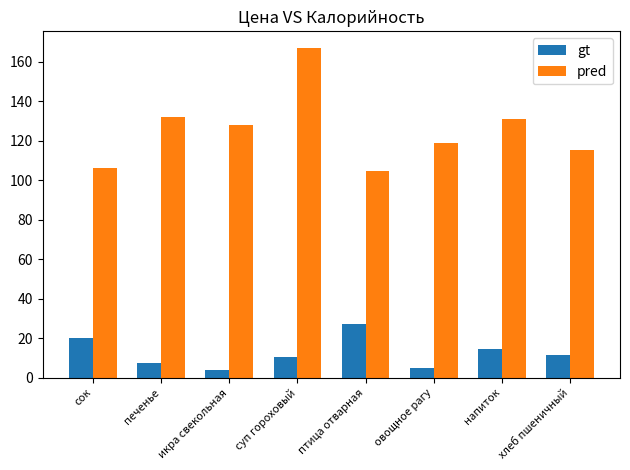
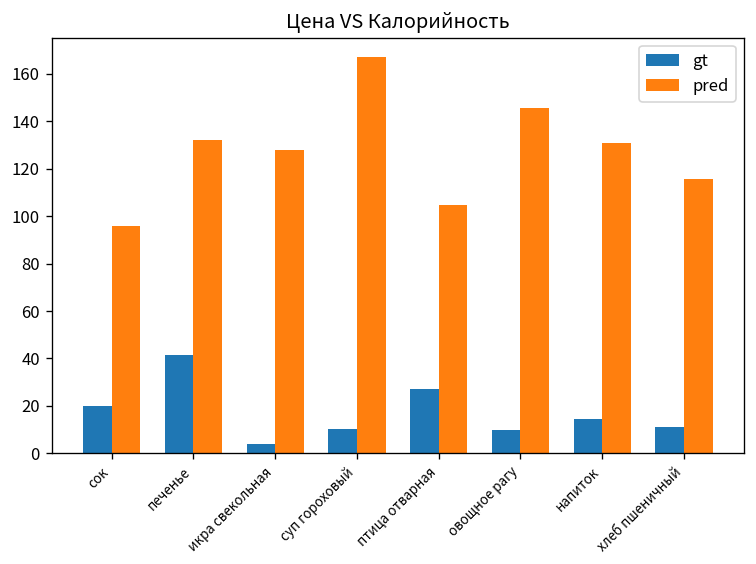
  {
    "gt": {
      "сок": 20,
-     "печенье": 7,
+     "печенье": 41,
      "икра свекольная": 4,
      "суп гороховый": 10,
      "птица отварная": 27,
-     "овощное рагу": 5,
+     "овощное рагу": 10,
      "напиток": 14,
      "хлеб пшеничный": 11
    },
    "pred": {
-     "сок": 106,
+     "сок": 96,
      "печенье": 132,
      "икра свекольная": 128,
      "суп гороховый": 167,
      "птица отварная": 105,
-     "овощное рагу": 119,
+     "овощное рагу": 146,
      "напиток": 131,
      "хлеб пшеничный": 116
    }
  }
